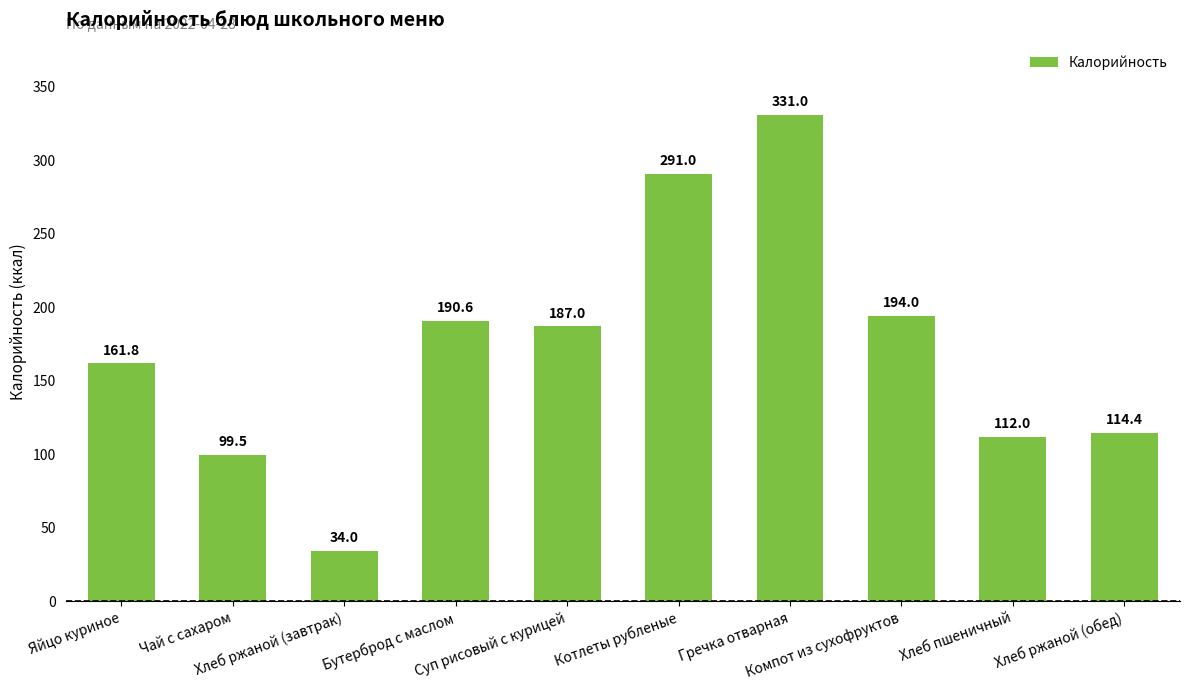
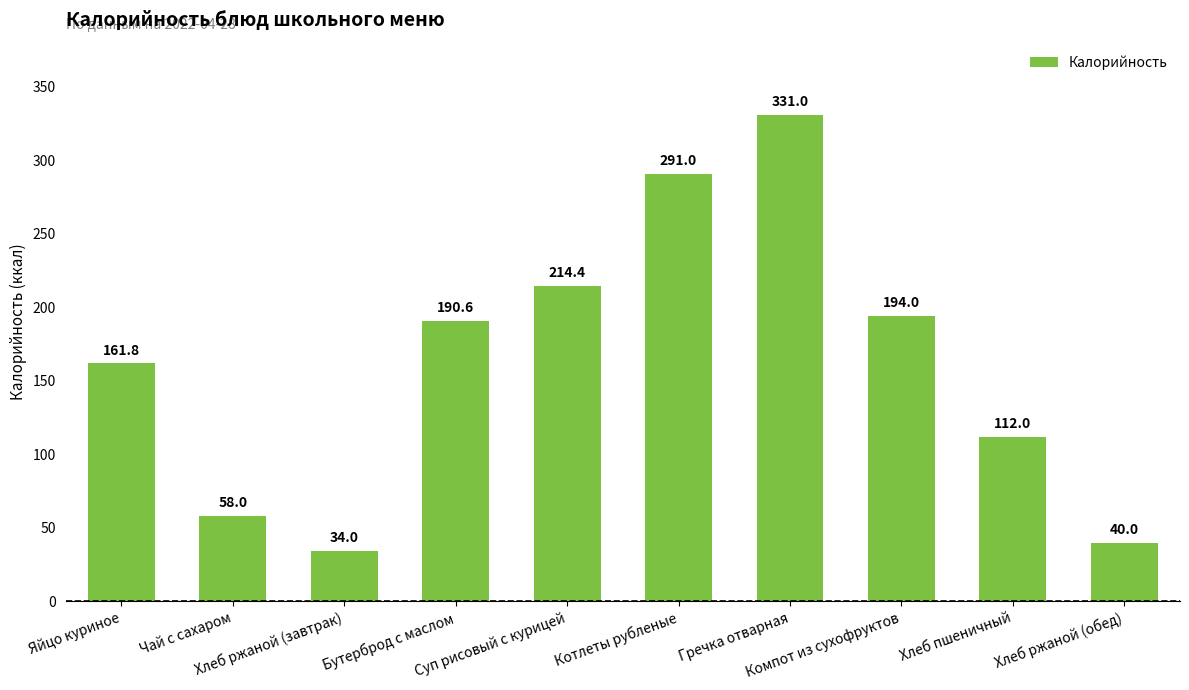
  {
    "Яйцо куриное": 161.8,
-   "Чай с сахаром": 99.5,
+   "Чай с сахаром": 58.0,
    "Хлеб ржаной (завтрак)": 34.0,
    "Бутерброд с маслом": 190.6,
-   "Суп рисовый с курицей": 187.0,
+   "Суп рисовый с курицей": 214.4,
    "Котлеты рубленые": 291.0,
    "Гречка отварная": 331.0,
    "Компот из сухофруктов": 194.0,
    "Хлеб пшеничный": 112.0,
-   "Хлеб ржаной (обед)": 114.4
+   "Хлеб ржаной (обед)": 40.0
  }
